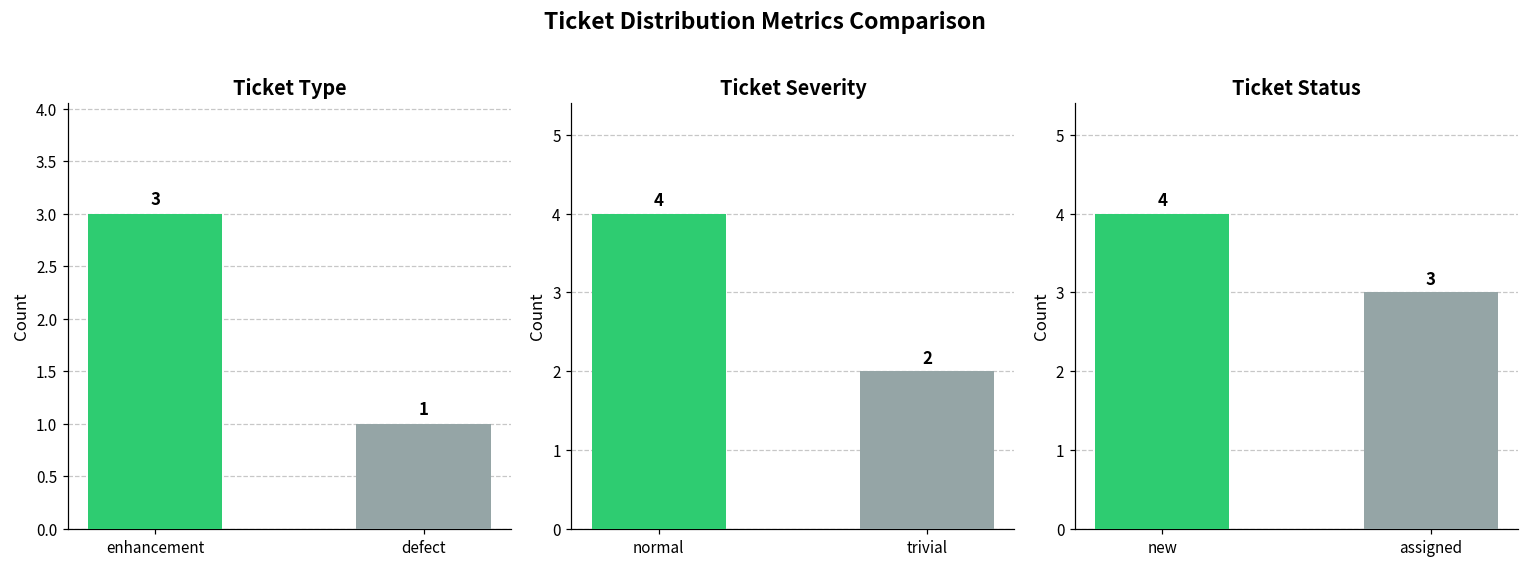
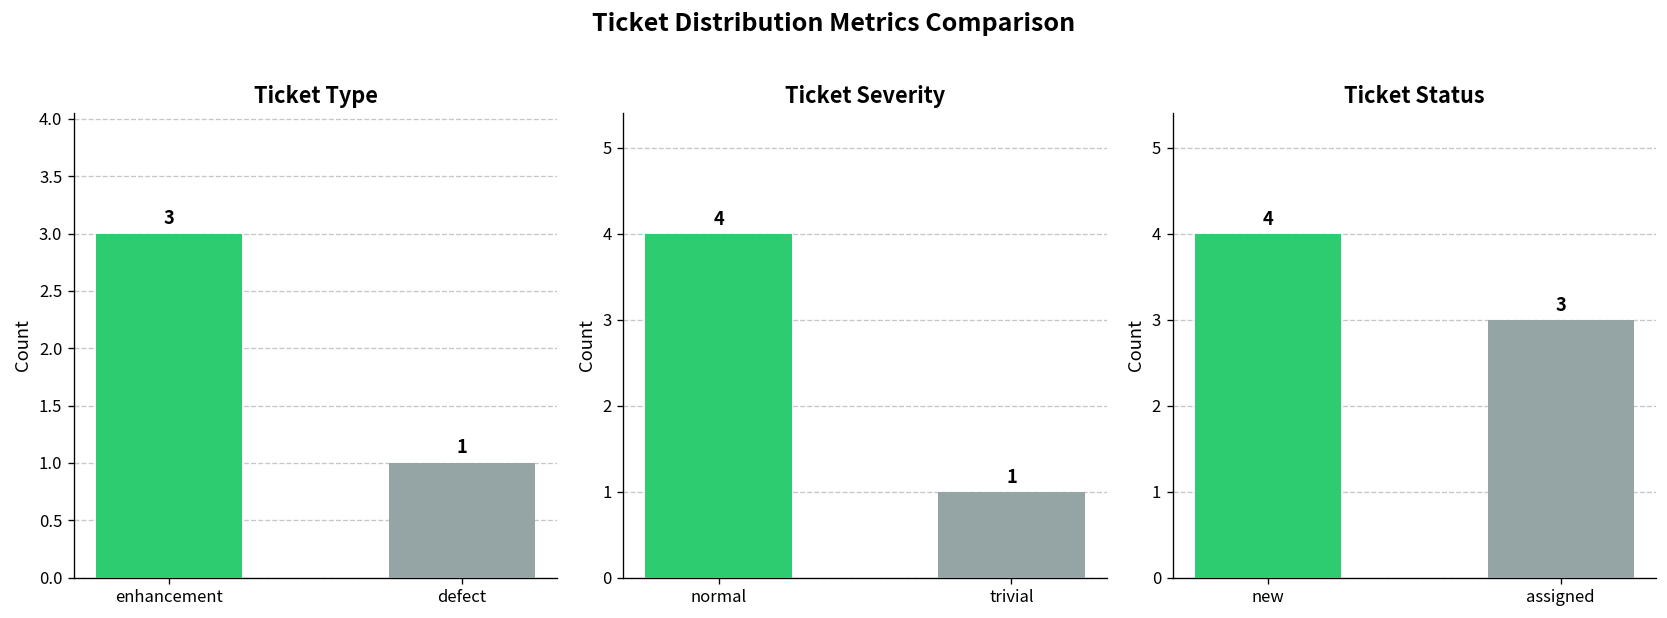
  {
    "Ticket Type": {
      "enhancement": 3,
      "defect": 1
    },
    "Ticket Severity": {
      "normal": 4,
-     "trivial": 2
+     "trivial": 1
    },
    "Ticket Status": {
      "new": 4,
      "assigned": 3
    }
  }
